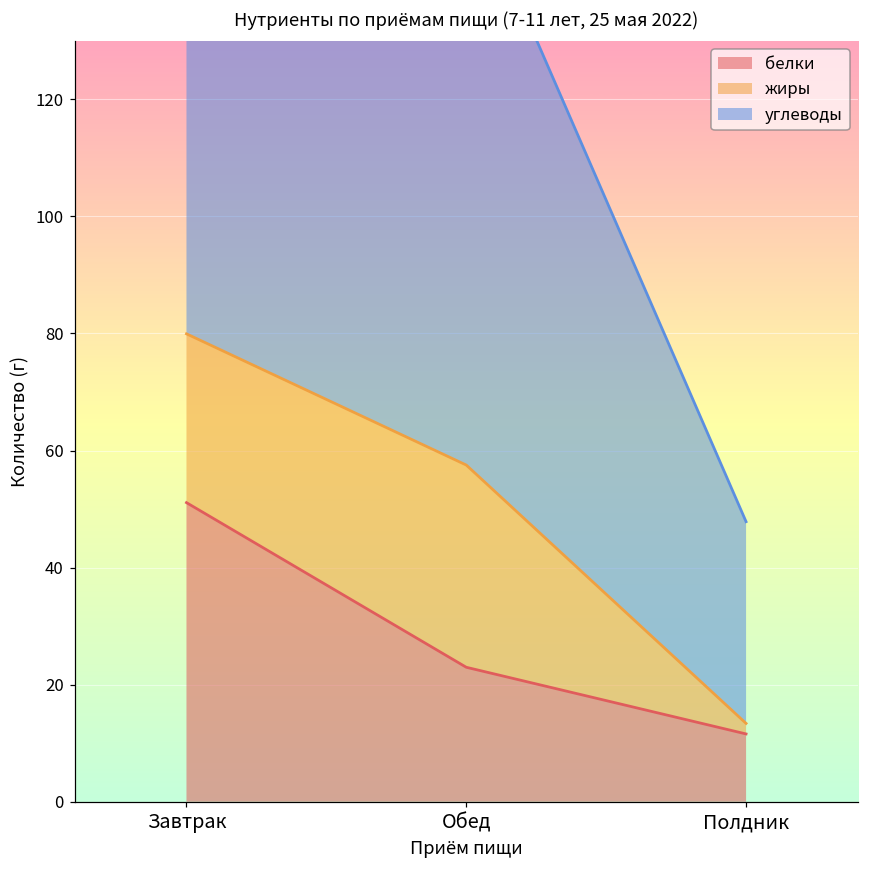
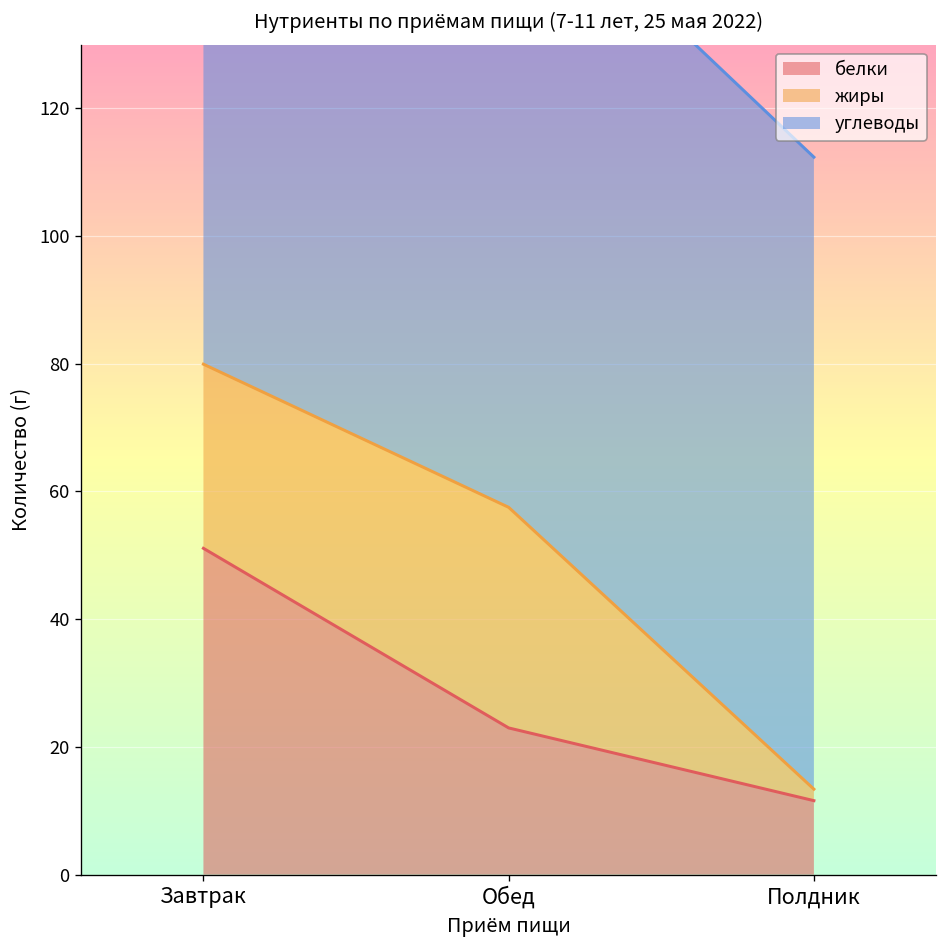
  {
    "белки": {
      "Завтрак": 51,
      "Обед": 23,
      "Полдник": 12
    },
    "жиры": {
      "Завтрак": 29,
      "Обед": 35,
      "Полдник": 2
    },
    "углеводы": {
-     "Полдник": 34
+     "Полдник": 99
    }
  }
